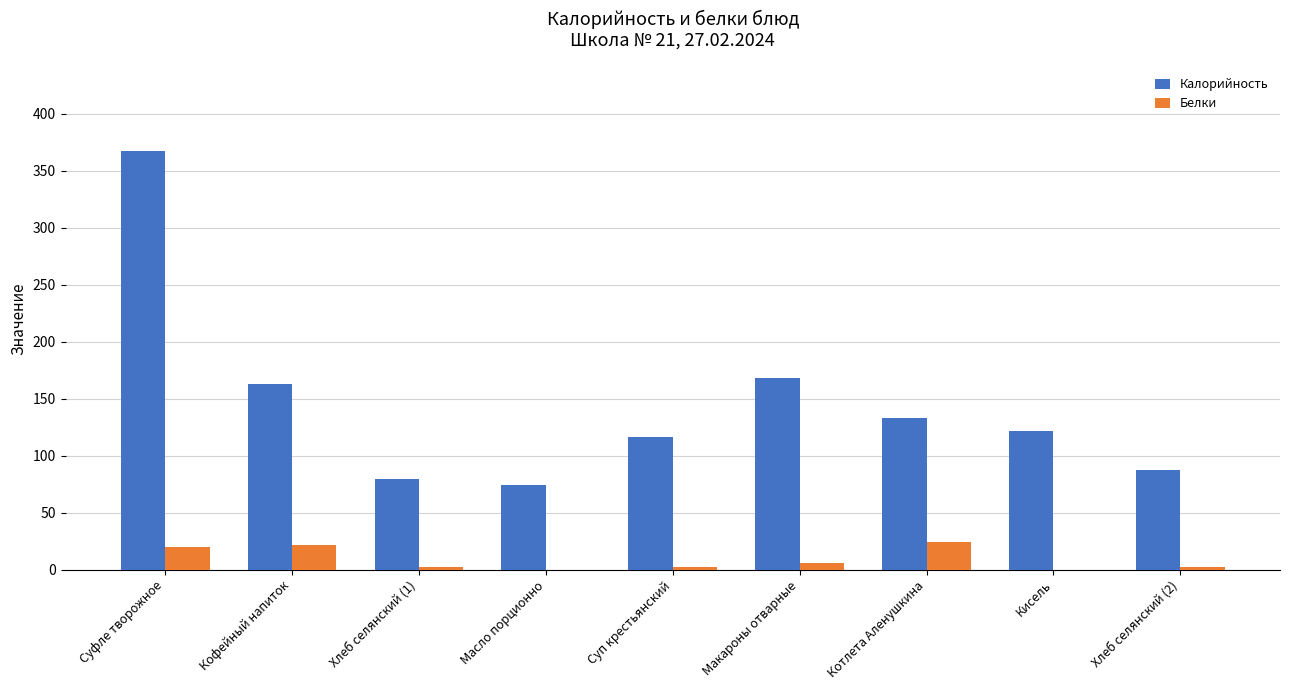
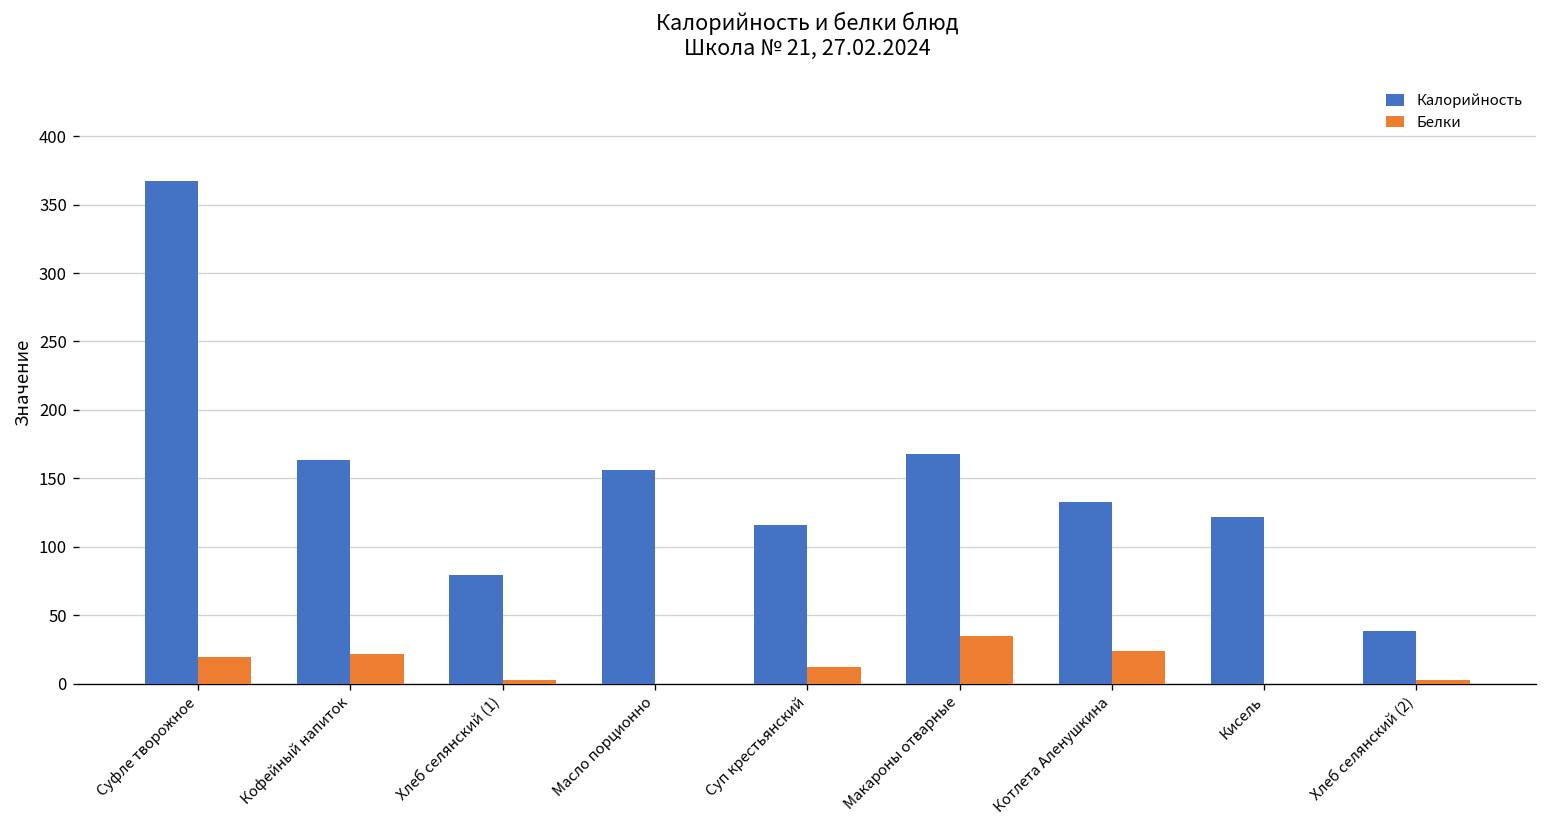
  {
    "Калорийность": {
      "Суфле творожное": 367,
      "Кофейный напиток": 163,
      "Хлеб селянский (1)": 79,
-     "Масло порционно": 74,
+     "Масло порционно": 156,
      "Суп крестьянский": 116,
      "Макароны отварные": 168,
      "Котлета Аленушкина": 133,
      "Кисель": 121,
-     "Хлеб селянский (2)": 87
+     "Хлеб селянский (2)": 39
    },
    "Белки": {
      "Суфле творожное": 20,
      "Кофейный напиток": 22,
      "Хлеб селянский (1)": 3,
-     "Суп крестьянский": 3,
-     "Макароны отварные": 6,
+     "Суп крестьянский": 12,
+     "Макароны отварные": 35,
      "Котлета Аленушкина": 24,
      "Кисель": 0,
      "Хлеб селянский (2)": 3
    }
  }
